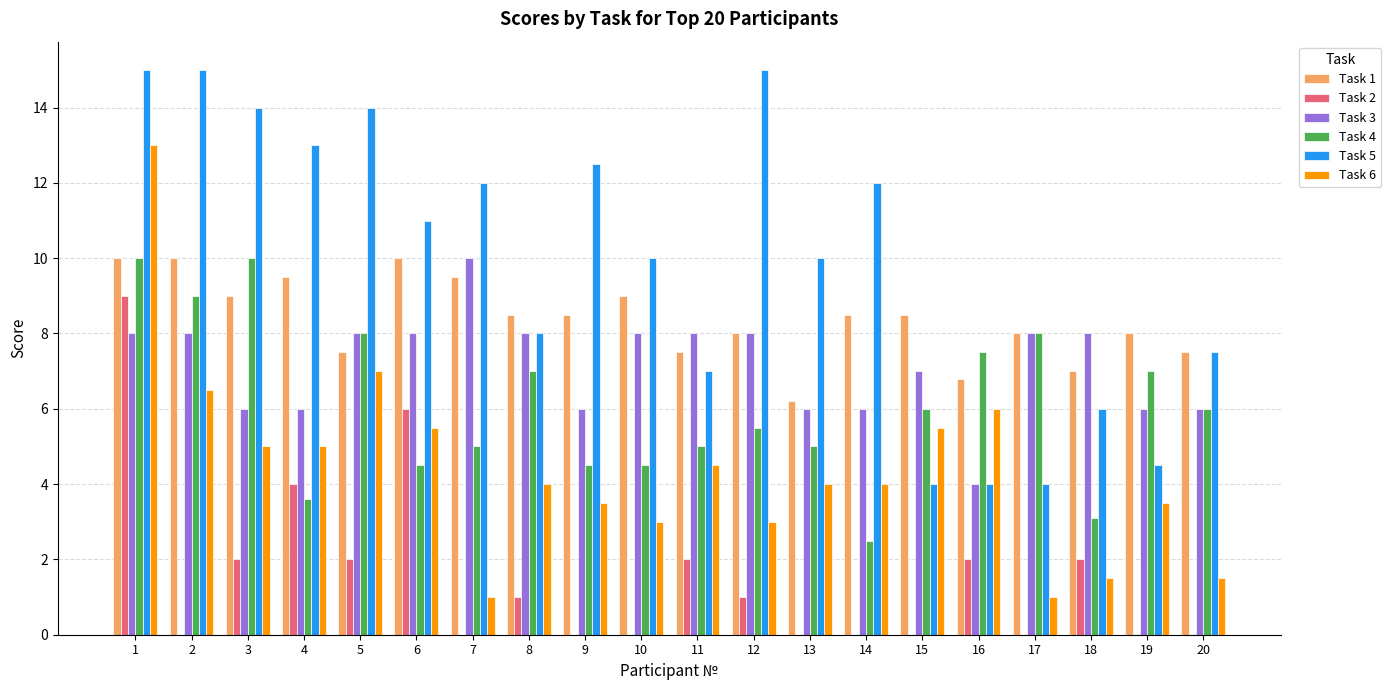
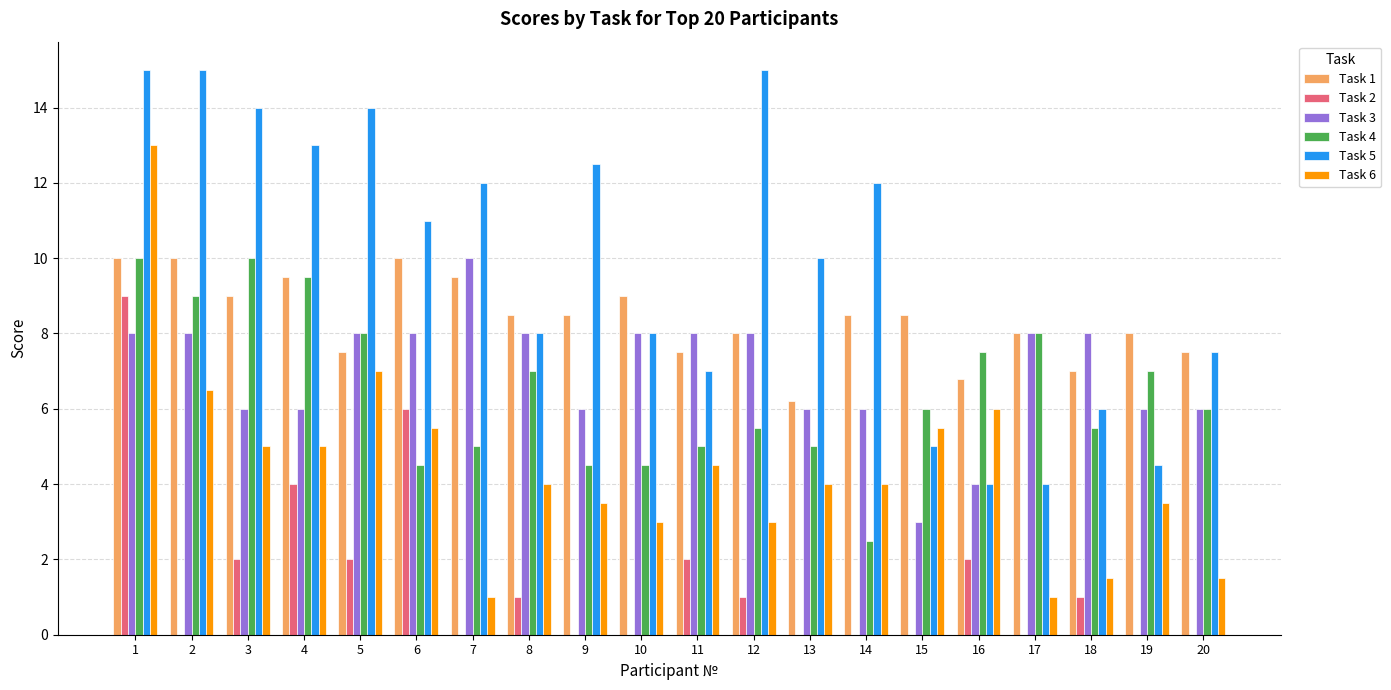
  {
    "Task 1": {
      "1": 10.0,
      "2": 10.0,
      "3": 9.0,
      "4": 9.5,
      "5": 7.5,
      "6": 10.0,
      "7": 9.5,
      "8": 8.5,
      "9": 8.5,
      "10": 9.0,
      "11": 7.5,
      "12": 8.0,
      "13": 6.2,
      "14": 8.5,
      "15": 8.5,
      "16": 6.8,
      "17": 8.0,
      "18": 7.0,
      "19": 8.0,
      "20": 7.5
    },
    "Task 2": {
      "1": 9,
      "2": 0,
      "3": 2,
      "4": 4,
      "5": 2,
      "6": 6,
      "7": 0,
      "8": 1,
      "9": 0,
      "10": 0,
      "11": 2,
      "12": 1,
      "13": 0,
      "14": 0,
      "15": 0,
      "16": 2,
      "17": 0,
-     "18": 2,
+     "18": 1,
      "19": 0,
      "20": 0
    },
    "Task 3": {
      "1": 8,
      "2": 8,
      "3": 6,
      "4": 6,
      "5": 8,
      "6": 8,
      "7": 10,
      "8": 8,
      "9": 6,
      "10": 8,
      "11": 8,
      "12": 8,
      "13": 6,
      "14": 6,
-     "15": 7,
+     "15": 3,
      "16": 4,
      "17": 8,
      "18": 8,
      "19": 6,
      "20": 6
    },
    "Task 4": {
      "1": 10.0,
      "2": 9.0,
      "3": 10.0,
-     "4": 3.6,
+     "4": 9.5,
      "5": 8.0,
      "6": 4.5,
      "7": 5.0,
      "8": 7.0,
      "9": 4.5,
      "10": 4.5,
      "11": 5.0,
      "12": 5.5,
      "13": 5.0,
      "14": 2.5,
      "15": 6.0,
      "16": 7.5,
      "17": 8.0,
-     "18": 3.1,
+     "18": 5.5,
      "19": 7.0,
      "20": 6.0
    },
    "Task 5": {
      "1": 15,
      "2": 15,
      "3": 14,
      "4": 13,
      "5": 14,
      "6": 11,
      "7": 12,
      "8": 8,
      "9": 12.5,
-     "10": 10,
+     "10": 8,
      "11": 7,
      "12": 15,
      "13": 10,
      "14": 12,
-     "15": 4,
+     "15": 5,
      "16": 4,
      "17": 4,
      "18": 6,
      "19": 4.5,
      "20": 7.5
    },
    "Task 6": {
      "1": 13.0,
      "2": 6.5,
      "3": 5.0,
      "4": 5.0,
      "5": 7.0,
      "6": 5.5,
      "7": 1.0,
      "8": 4.0,
      "9": 3.5,
      "10": 3.0,
      "11": 4.5,
      "12": 3.0,
      "13": 4.0,
      "14": 4.0,
      "15": 5.5,
      "16": 6.0,
      "17": 1.0,
      "18": 1.5,
      "19": 3.5,
      "20": 1.5
    }
  }
